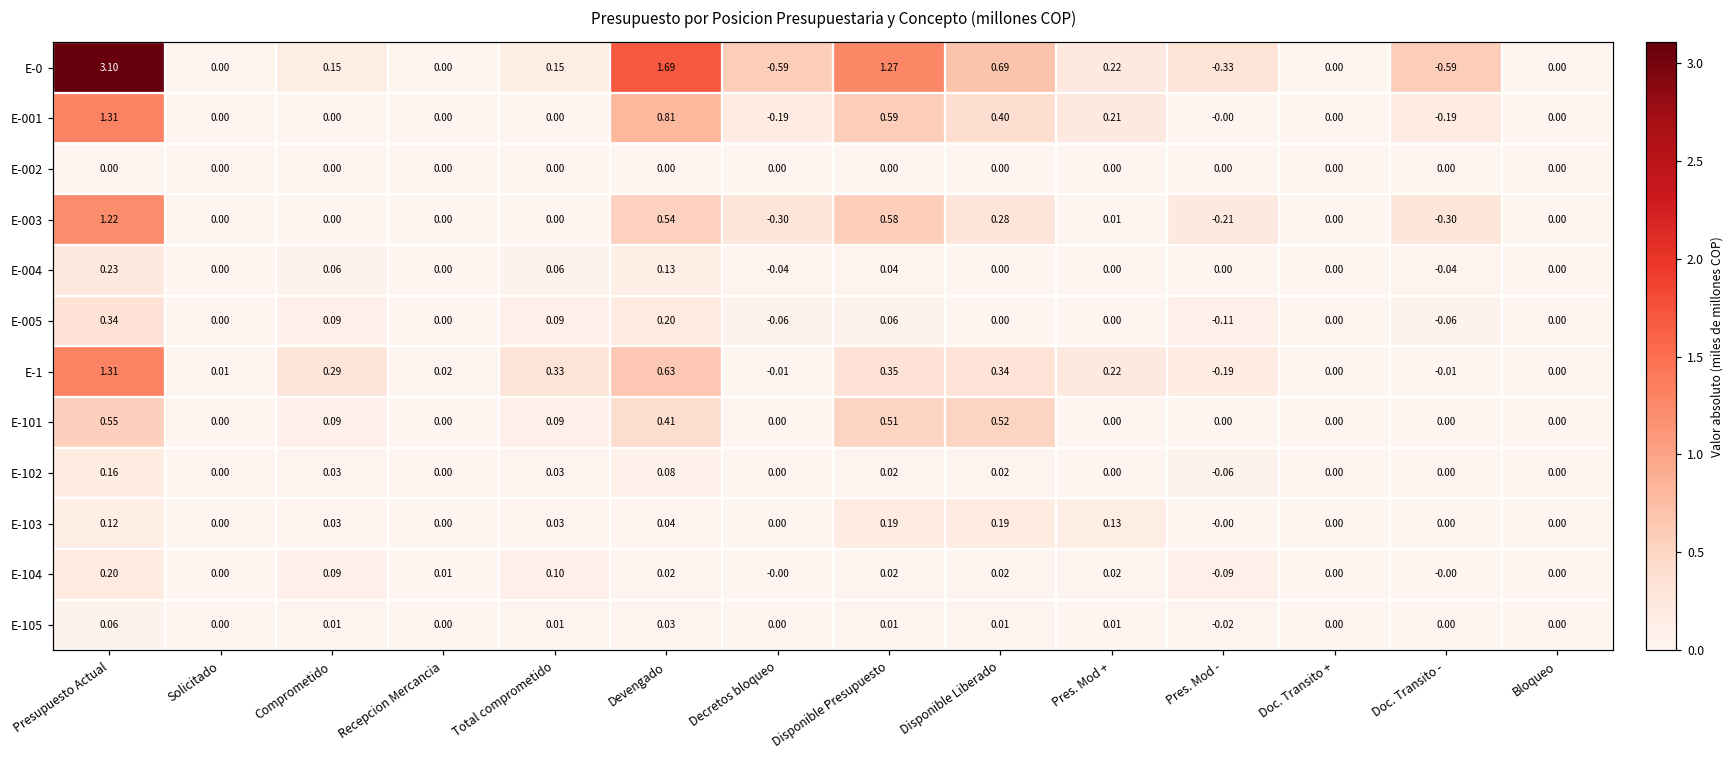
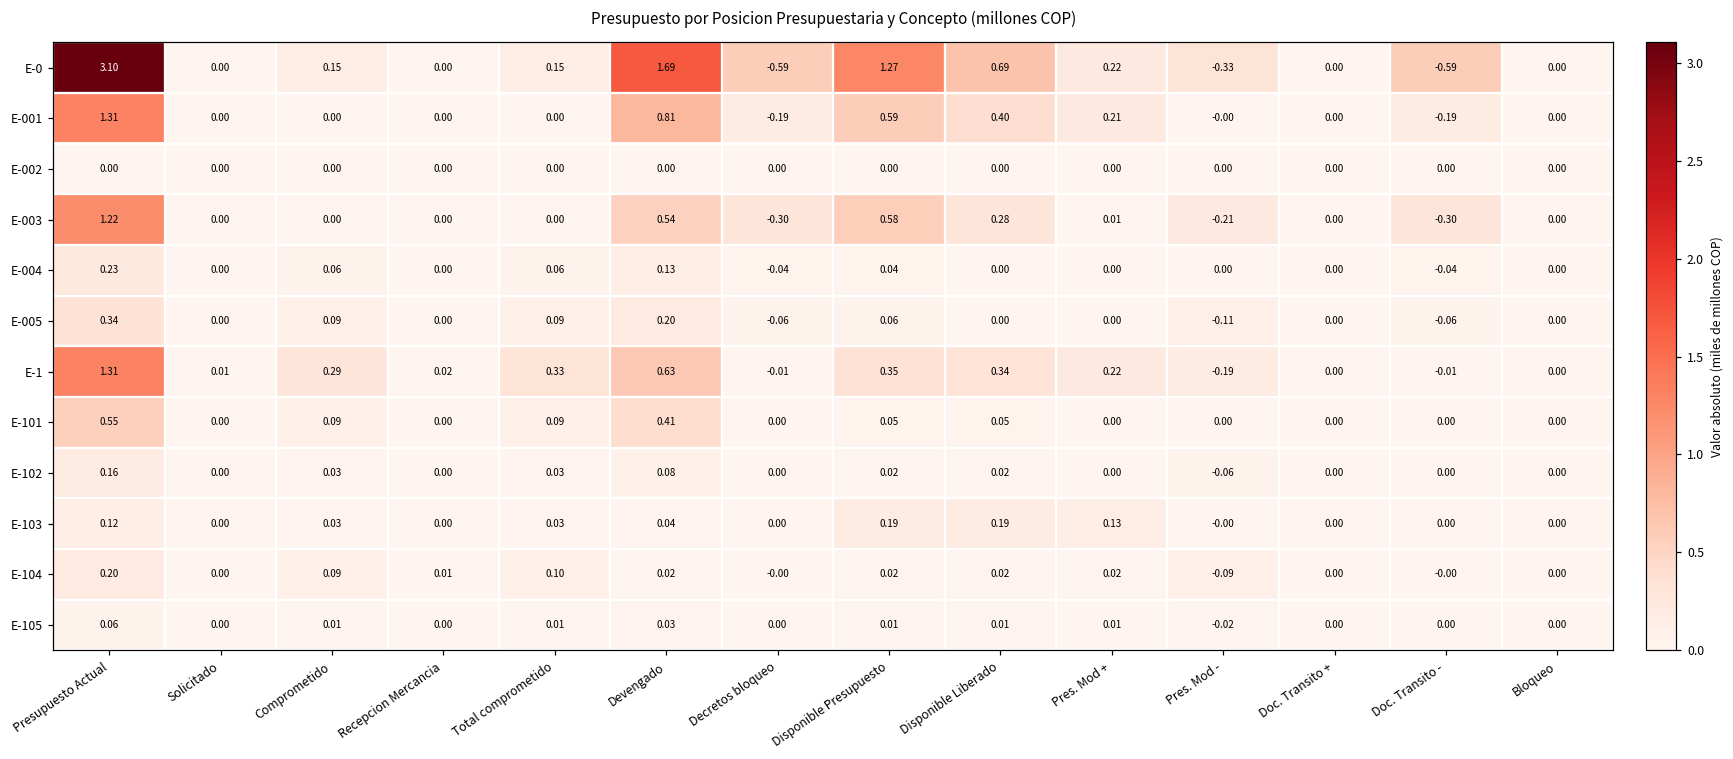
  {
    "E-0": {
      "Presupuesto Actual": 3.10,
      "Solicitado": 0.00,
      "Comprometido": 0.15,
      "Recepcion Mercancia": 0.00,
      "Total comprometido": 0.15,
      "Devengado": 1.69,
      "Decretos bloqueo": -0.59,
      "Disponible Presupuesto": 1.27,
      "Disponible Liberado": 0.69,
      "Pres. Mod +": 0.22,
      "Pres. Mod -": -0.33,
      "Doc. Transito +": 0.00,
      "Doc. Transito -": -0.59,
      "Bloqueo": 0.00
    },
    "E-001": {
      "Presupuesto Actual": 1.31,
      "Solicitado": 0.00,
      "Comprometido": 0.00,
      "Recepcion Mercancia": 0.00,
      "Total comprometido": 0.00,
      "Devengado": 0.81,
      "Decretos bloqueo": -0.19,
      "Disponible Presupuesto": 0.59,
      "Disponible Liberado": 0.40,
      "Pres. Mod +": 0.21,
      "Pres. Mod -": -0.00,
      "Doc. Transito +": 0.00,
      "Doc. Transito -": -0.19,
      "Bloqueo": 0.00
    },
    "E-002": {
      "Presupuesto Actual": 0.00,
      "Solicitado": 0.00,
      "Comprometido": 0.00,
      "Recepcion Mercancia": 0.00,
      "Total comprometido": 0.00,
      "Devengado": 0.00,
      "Decretos bloqueo": 0.00,
      "Disponible Presupuesto": 0.00,
      "Disponible Liberado": 0.00,
      "Pres. Mod +": 0.00,
      "Pres. Mod -": 0.00,
      "Doc. Transito +": 0.00,
      "Doc. Transito -": 0.00,
      "Bloqueo": 0.00
    },
    "E-003": {
      "Presupuesto Actual": 1.22,
      "Solicitado": 0.00,
      "Comprometido": 0.00,
      "Recepcion Mercancia": 0.00,
      "Total comprometido": 0.00,
      "Devengado": 0.54,
      "Decretos bloqueo": -0.30,
      "Disponible Presupuesto": 0.58,
      "Disponible Liberado": 0.28,
      "Pres. Mod +": 0.01,
      "Pres. Mod -": -0.21,
      "Doc. Transito +": 0.00,
      "Doc. Transito -": -0.30,
      "Bloqueo": 0.00
    },
    "E-004": {
      "Presupuesto Actual": 0.23,
      "Solicitado": 0.00,
      "Comprometido": 0.06,
      "Recepcion Mercancia": 0.00,
      "Total comprometido": 0.06,
      "Devengado": 0.13,
      "Decretos bloqueo": -0.04,
      "Disponible Presupuesto": 0.04,
      "Disponible Liberado": 0.00,
      "Pres. Mod +": 0.00,
      "Pres. Mod -": 0.00,
      "Doc. Transito +": 0.00,
      "Doc. Transito -": -0.04,
      "Bloqueo": 0.00
    },
    "E-005": {
      "Presupuesto Actual": 0.34,
      "Solicitado": 0.00,
      "Comprometido": 0.09,
      "Recepcion Mercancia": 0.00,
      "Total comprometido": 0.09,
      "Devengado": 0.20,
      "Decretos bloqueo": -0.06,
      "Disponible Presupuesto": 0.06,
      "Disponible Liberado": 0.00,
      "Pres. Mod +": 0.00,
      "Pres. Mod -": -0.11,
      "Doc. Transito +": 0.00,
      "Doc. Transito -": -0.06,
      "Bloqueo": 0.00
    },
    "E-1": {
      "Presupuesto Actual": 1.31,
      "Solicitado": 0.01,
      "Comprometido": 0.29,
      "Recepcion Mercancia": 0.02,
      "Total comprometido": 0.33,
      "Devengado": 0.63,
      "Decretos bloqueo": -0.01,
      "Disponible Presupuesto": 0.35,
      "Disponible Liberado": 0.34,
      "Pres. Mod +": 0.22,
      "Pres. Mod -": -0.19,
      "Doc. Transito +": 0.00,
      "Doc. Transito -": -0.01,
      "Bloqueo": 0.00
    },
    "E-101": {
      "Presupuesto Actual": 0.55,
      "Solicitado": 0.00,
      "Comprometido": 0.09,
      "Recepcion Mercancia": 0.00,
      "Total comprometido": 0.09,
      "Devengado": 0.41,
      "Decretos bloqueo": 0.00,
-     "Disponible Presupuesto": 0.51,
-     "Disponible Liberado": 0.52,
+     "Disponible Presupuesto": 0.05,
+     "Disponible Liberado": 0.05,
      "Pres. Mod +": 0.00,
      "Pres. Mod -": 0.00,
      "Doc. Transito +": 0.00,
      "Doc. Transito -": 0.00,
      "Bloqueo": 0.00
    },
    "E-102": {
      "Presupuesto Actual": 0.16,
      "Solicitado": 0.00,
      "Comprometido": 0.03,
      "Recepcion Mercancia": 0.00,
      "Total comprometido": 0.03,
      "Devengado": 0.08,
      "Decretos bloqueo": 0.00,
      "Disponible Presupuesto": 0.02,
      "Disponible Liberado": 0.02,
      "Pres. Mod +": 0.00,
      "Pres. Mod -": -0.06,
      "Doc. Transito +": 0.00,
      "Doc. Transito -": 0.00,
      "Bloqueo": 0.00
    },
    "E-103": {
      "Presupuesto Actual": 0.12,
      "Solicitado": 0.00,
      "Comprometido": 0.03,
      "Recepcion Mercancia": 0.00,
      "Total comprometido": 0.03,
      "Devengado": 0.04,
      "Decretos bloqueo": 0.00,
      "Disponible Presupuesto": 0.19,
      "Disponible Liberado": 0.19,
      "Pres. Mod +": 0.13,
      "Pres. Mod -": -0.00,
      "Doc. Transito +": 0.00,
      "Doc. Transito -": 0.00,
      "Bloqueo": 0.00
    },
    "E-104": {
      "Presupuesto Actual": 0.20,
      "Solicitado": 0.00,
      "Comprometido": 0.09,
      "Recepcion Mercancia": 0.01,
      "Total comprometido": 0.10,
      "Devengado": 0.02,
      "Decretos bloqueo": -0.00,
      "Disponible Presupuesto": 0.02,
      "Disponible Liberado": 0.02,
      "Pres. Mod +": 0.02,
      "Pres. Mod -": -0.09,
      "Doc. Transito +": 0.00,
      "Doc. Transito -": -0.00,
      "Bloqueo": 0.00
    },
    "E-105": {
      "Presupuesto Actual": 0.06,
      "Solicitado": 0.00,
      "Comprometido": 0.01,
      "Recepcion Mercancia": 0.00,
      "Total comprometido": 0.01,
      "Devengado": 0.03,
      "Decretos bloqueo": 0.00,
      "Disponible Presupuesto": 0.01,
      "Disponible Liberado": 0.01,
      "Pres. Mod +": 0.01,
      "Pres. Mod -": -0.02,
      "Doc. Transito +": 0.00,
      "Doc. Transito -": 0.00,
      "Bloqueo": 0.00
    }
  }
